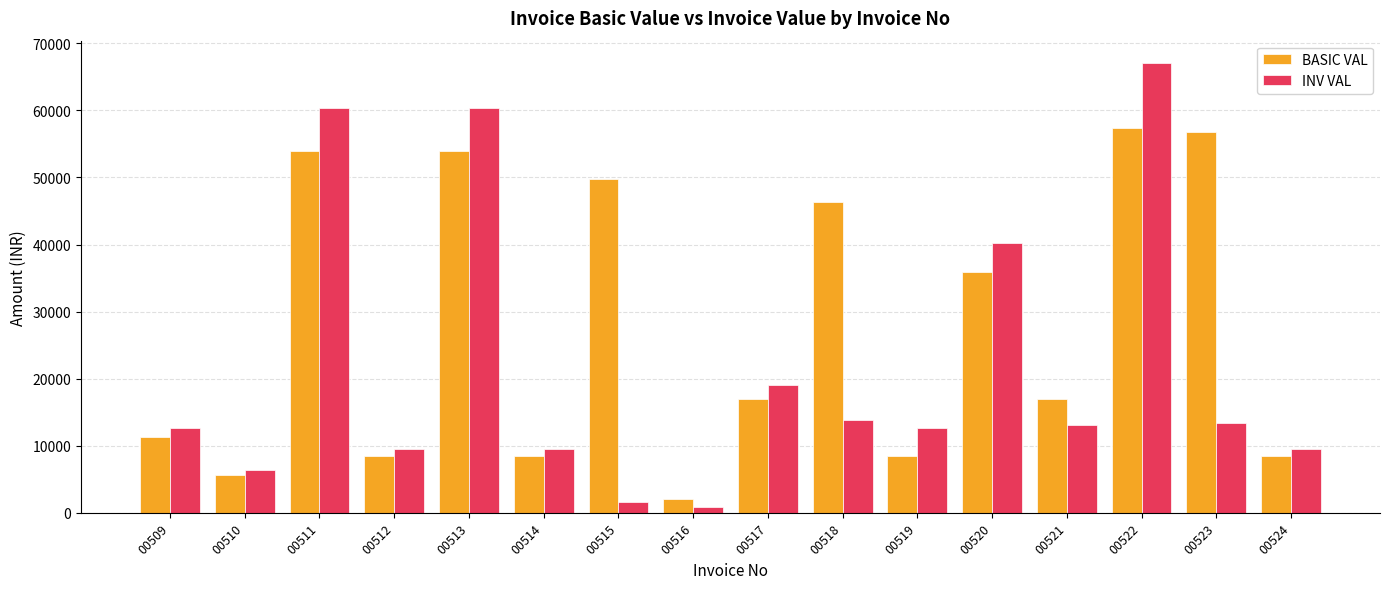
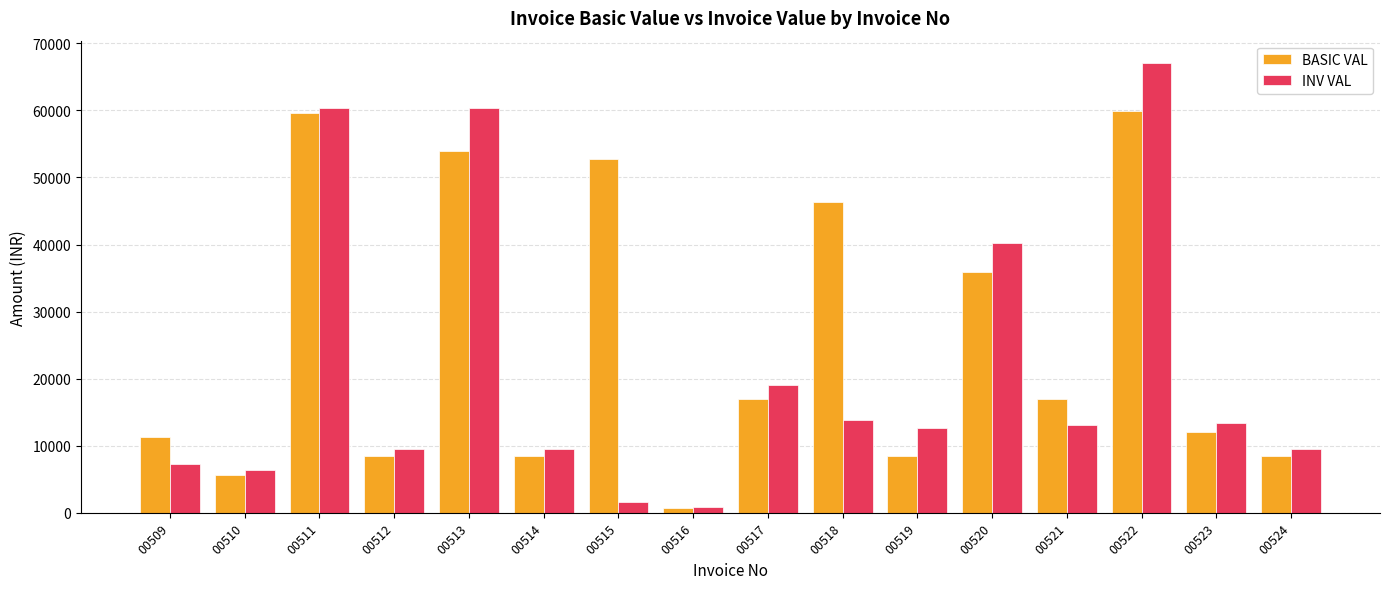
  {
    "BASIC VAL": {
      "00509": 11000,
      "00510": 6000,
-     "00511": 54000,
+     "00511": 60000,
      "00512": 8000,
      "00513": 54000,
      "00514": 8000,
-     "00515": 50000,
-     "00516": 2000,
+     "00515": 53000,
+     "00516": 1000,
      "00517": 17000,
      "00518": 46000,
      "00519": 8000,
      "00520": 36000,
      "00521": 17000,
-     "00522": 57000,
-     "00523": 57000,
+     "00522": 60000,
+     "00523": 12000,
      "00524": 8000
    },
    "INV VAL": {
-     "00509": 13000,
+     "00509": 7000,
      "00510": 6000,
      "00511": 60000,
      "00512": 9000,
      "00513": 60000,
      "00514": 9000,
      "00515": 2000,
      "00516": 1000,
      "00517": 19000,
      "00518": 14000,
      "00519": 13000,
      "00520": 40000,
      "00521": 13000,
      "00522": 67000,
      "00523": 13000,
      "00524": 9000
    }
  }
